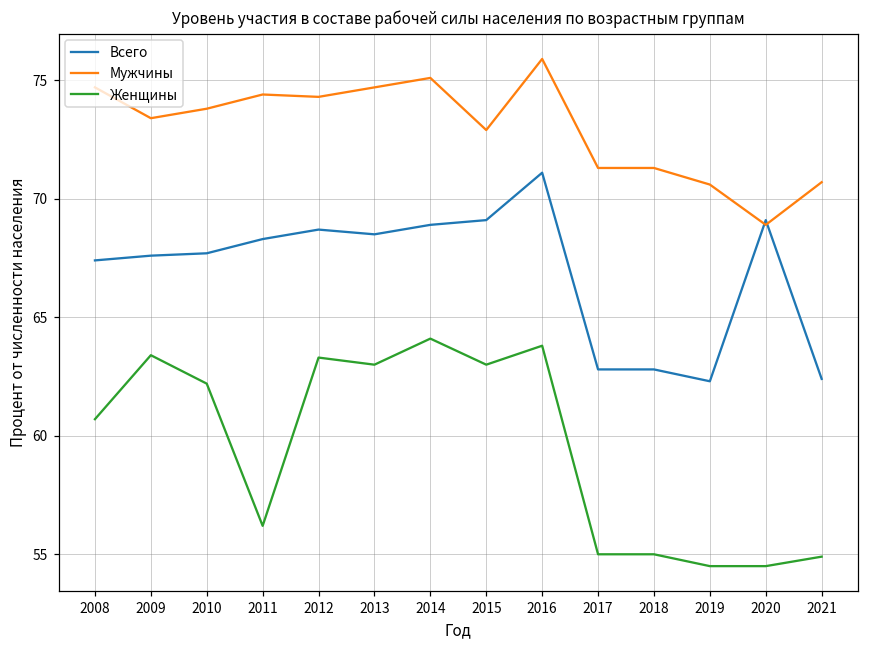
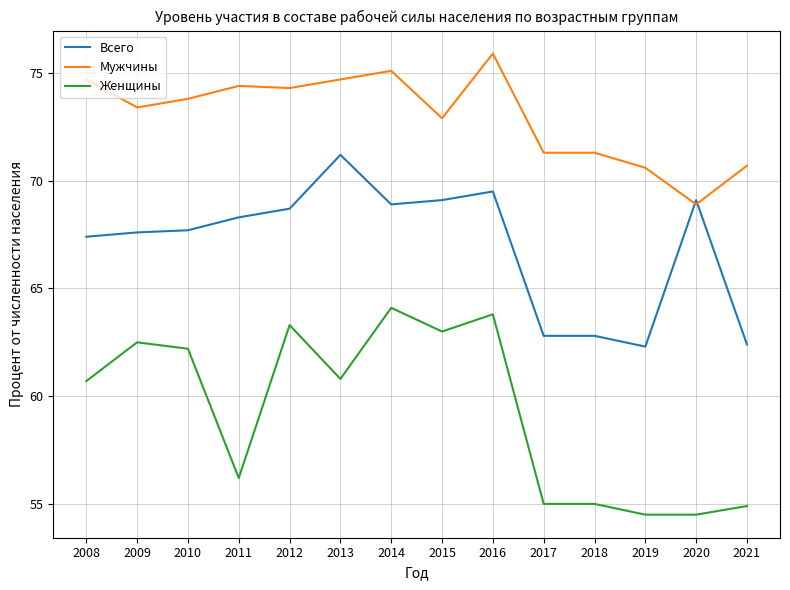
  {
    "Всего": {
      "2008": 67.4,
      "2009": 67.6,
      "2010": 67.7,
      "2011": 68.3,
      "2012": 68.7,
-     "2013": 68.5,
+     "2013": 71.2,
      "2014": 68.9,
      "2015": 69.1,
-     "2016": 71.1,
+     "2016": 69.5,
      "2017": 62.8,
      "2018": 62.8,
      "2019": 62.3,
      "2020": 69.1,
      "2021": 62.4
    },
    "Мужчины": {
      "2009": 73.4,
      "2010": 73.8,
      "2011": 74.4,
      "2012": 74.3,
      "2013": 74.7,
      "2014": 75.1,
      "2015": 72.9,
      "2016": 75.9,
      "2017": 71.3,
      "2018": 71.3,
      "2019": 70.6,
      "2020": 68.9,
      "2021": 70.7
    },
    "Женщины": {
      "2008": 60.7,
-     "2009": 63.4,
+     "2009": 62.5,
      "2010": 62.2,
      "2011": 56.2,
      "2012": 63.3,
-     "2013": 63.0,
+     "2013": 60.8,
      "2014": 64.1,
      "2015": 63.0,
      "2016": 63.8,
      "2017": 55.0,
      "2018": 55.0,
      "2019": 54.5,
      "2020": 54.5,
      "2021": 54.9
    }
  }
